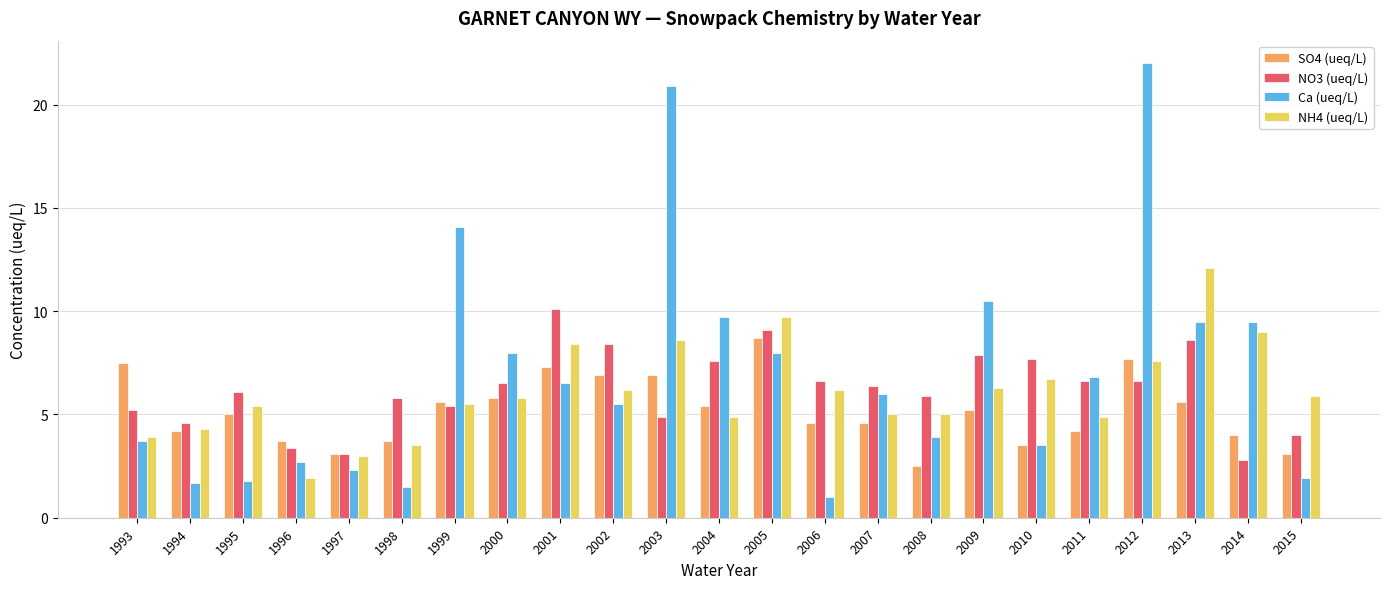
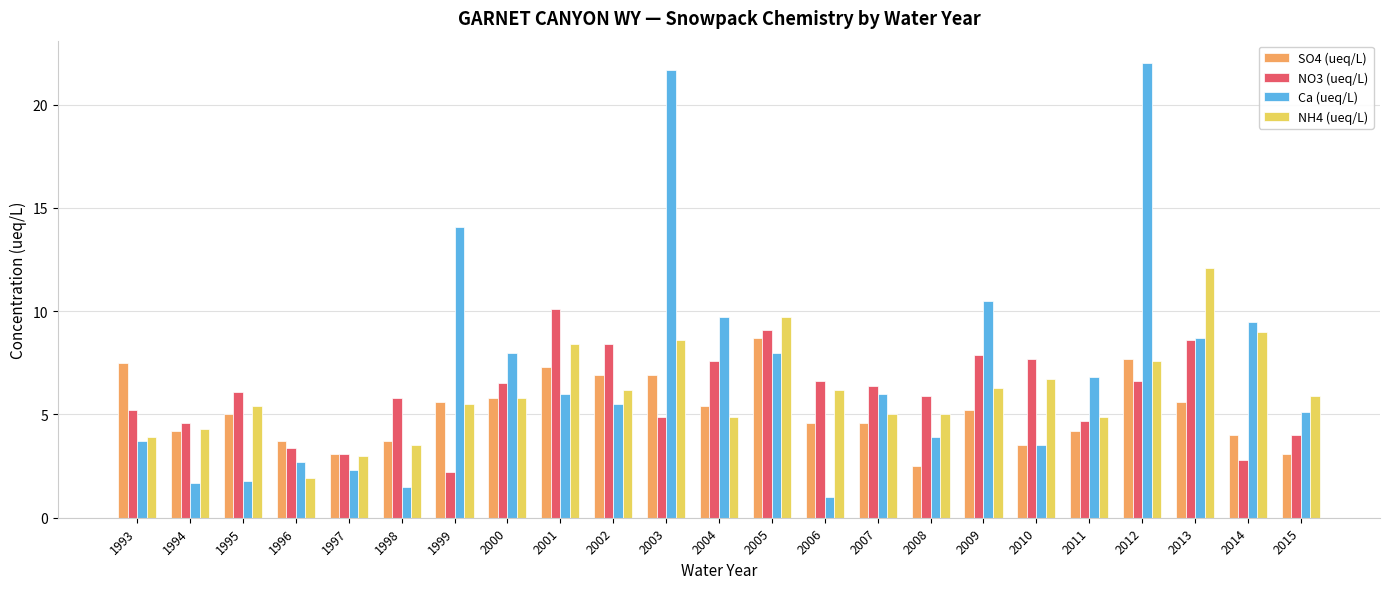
  {
    "NO3 (ueq/L)": {
      "1993": 5.2,
      "1994": 4.6,
      "1995": 6.1,
      "1996": 3.4,
      "1997": 3.1,
      "1998": 5.8,
-     "1999": 5.4,
+     "1999": 2.2,
      "2000": 6.5,
      "2001": 10.1,
      "2002": 8.4,
      "2003": 4.9,
      "2004": 7.6,
      "2005": 9.1,
      "2006": 6.6,
      "2007": 6.4,
      "2008": 5.9,
      "2009": 7.9,
      "2010": 7.7,
-     "2011": 6.6,
+     "2011": 4.7,
      "2012": 6.6,
      "2013": 8.6,
      "2014": 2.8,
      "2015": 4.0
    },
    "Ca (ueq/L)": {
      "1993": 3.7,
      "1994": 1.7,
      "1995": 1.8,
      "1996": 2.7,
      "1997": 2.3,
      "1998": 1.5,
      "1999": 14.1,
      "2000": 8.0,
-     "2001": 6.5,
+     "2001": 6.0,
      "2002": 5.5,
-     "2003": 20.9,
+     "2003": 21.7,
      "2004": 9.7,
      "2005": 8.0,
      "2006": 1.0,
      "2007": 6.0,
      "2008": 3.9,
      "2009": 10.5,
      "2010": 3.5,
      "2011": 6.8,
      "2012": 22.0,
-     "2013": 9.5,
+     "2013": 8.7,
      "2014": 9.5,
-     "2015": 1.9
+     "2015": 5.1
    }
  }
